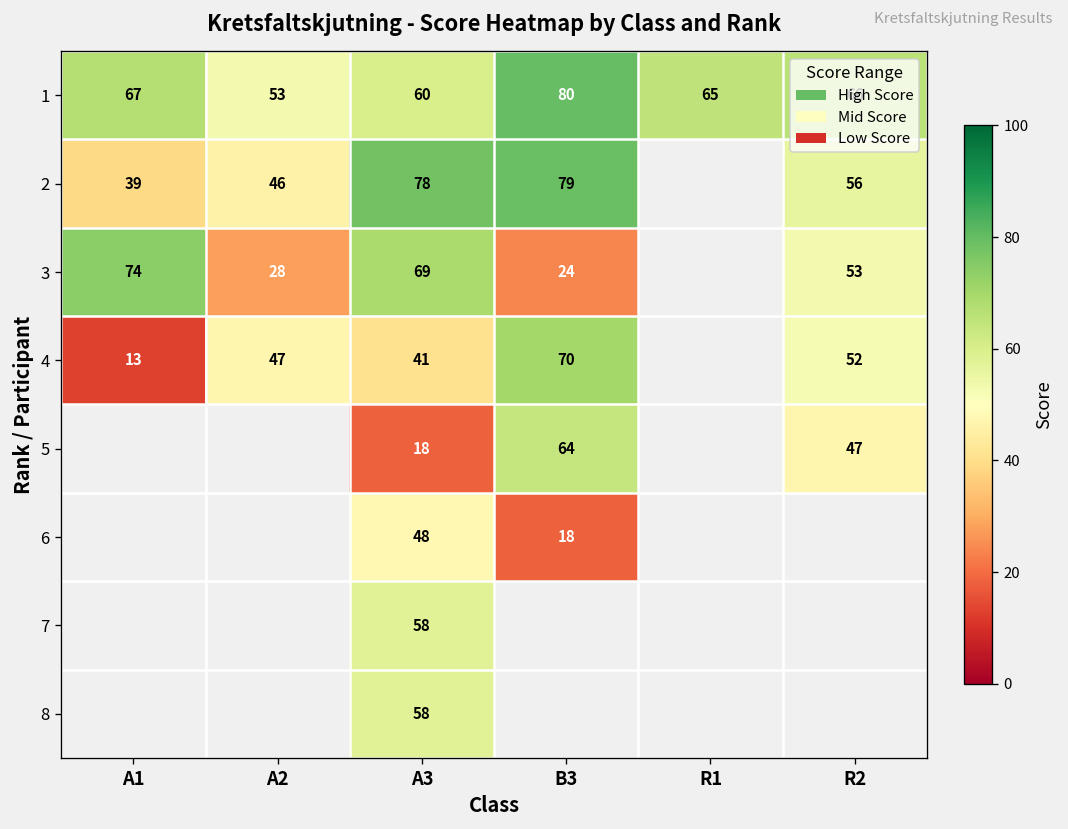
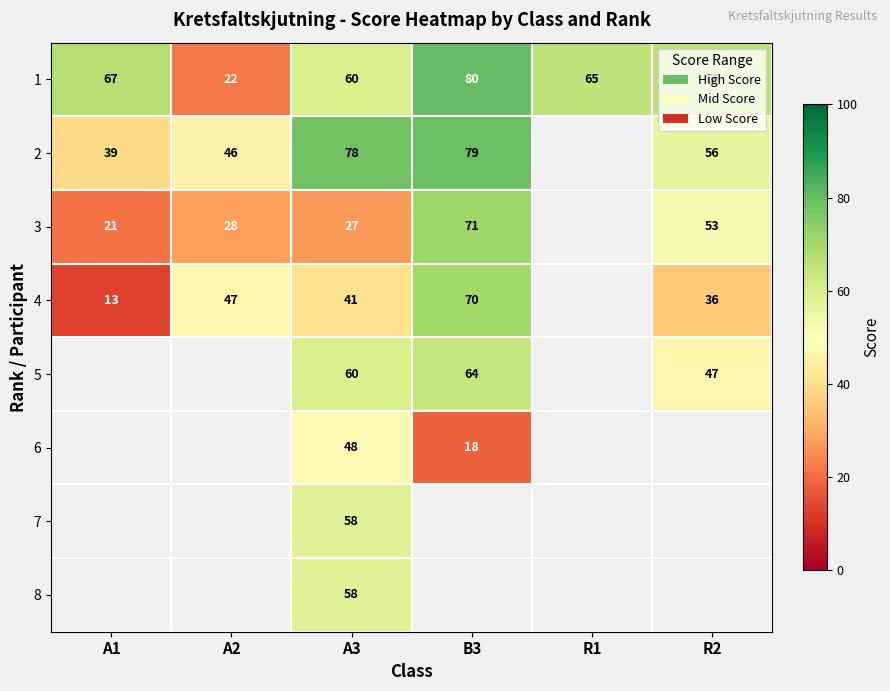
  {
    "1": {
      "A1": 67,
-     "A2": 53,
+     "A2": 22,
      "A3": 60,
      "B3": 80,
      "R1": 65
    },
    "2": {
      "A1": 39,
      "A2": 46,
      "A3": 78,
      "B3": 79,
      "R2": 56
    },
    "3": {
-     "A1": 74,
+     "A1": 21,
      "A2": 28,
-     "A3": 69,
-     "B3": 24,
+     "A3": 27,
+     "B3": 71,
      "R2": 53
    },
    "4": {
      "A1": 13,
      "A2": 47,
      "A3": 41,
      "B3": 70,
-     "R2": 52
+     "R2": 36
    },
    "5": {
-     "A3": 18,
+     "A3": 60,
      "B3": 64,
      "R2": 47
    },
    "6": {
      "A3": 48,
      "B3": 18
    },
    "7": {
      "A3": 58
    },
    "8": {
      "A3": 58
    }
  }
